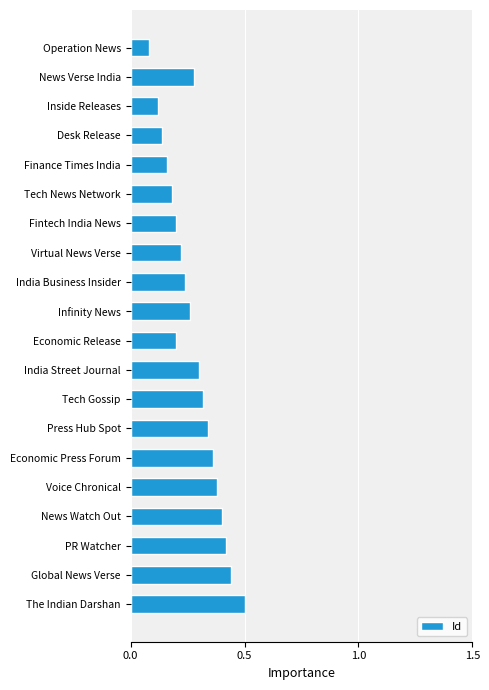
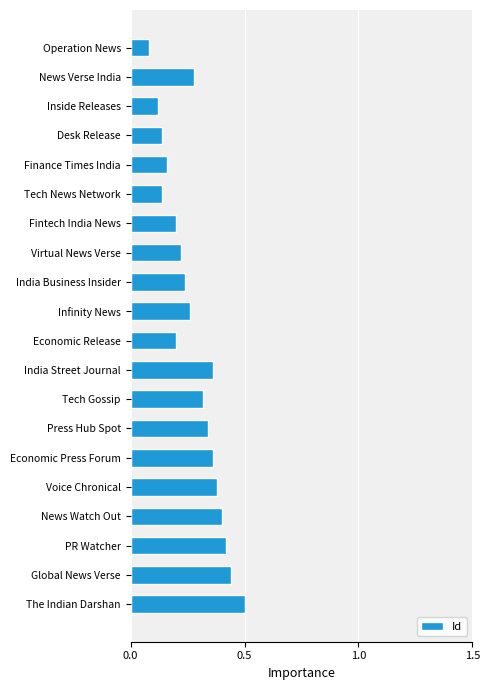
  {
    "Operation News": 0.08,
    "News Verse India": 0.28,
    "Inside Releases": 0.12,
    "Desk Release": 0.14,
    "Finance Times India": 0.16,
-   "Tech News Network": 0.18,
+   "Tech News Network": 0.14,
    "Fintech India News": 0.20,
    "Virtual News Verse": 0.22,
    "India Business Insider": 0.24,
    "Infinity News": 0.26,
    "Economic Release": 0.20,
-   "India Street Journal": 0.30,
+   "India Street Journal": 0.36,
    "Tech Gossip": 0.32,
    "Press Hub Spot": 0.34,
    "Economic Press Forum": 0.36,
    "Voice Chronical": 0.38,
    "News Watch Out": 0.40,
    "PR Watcher": 0.42,
    "Global News Verse": 0.44,
    "The Indian Darshan": 0.50
  }
